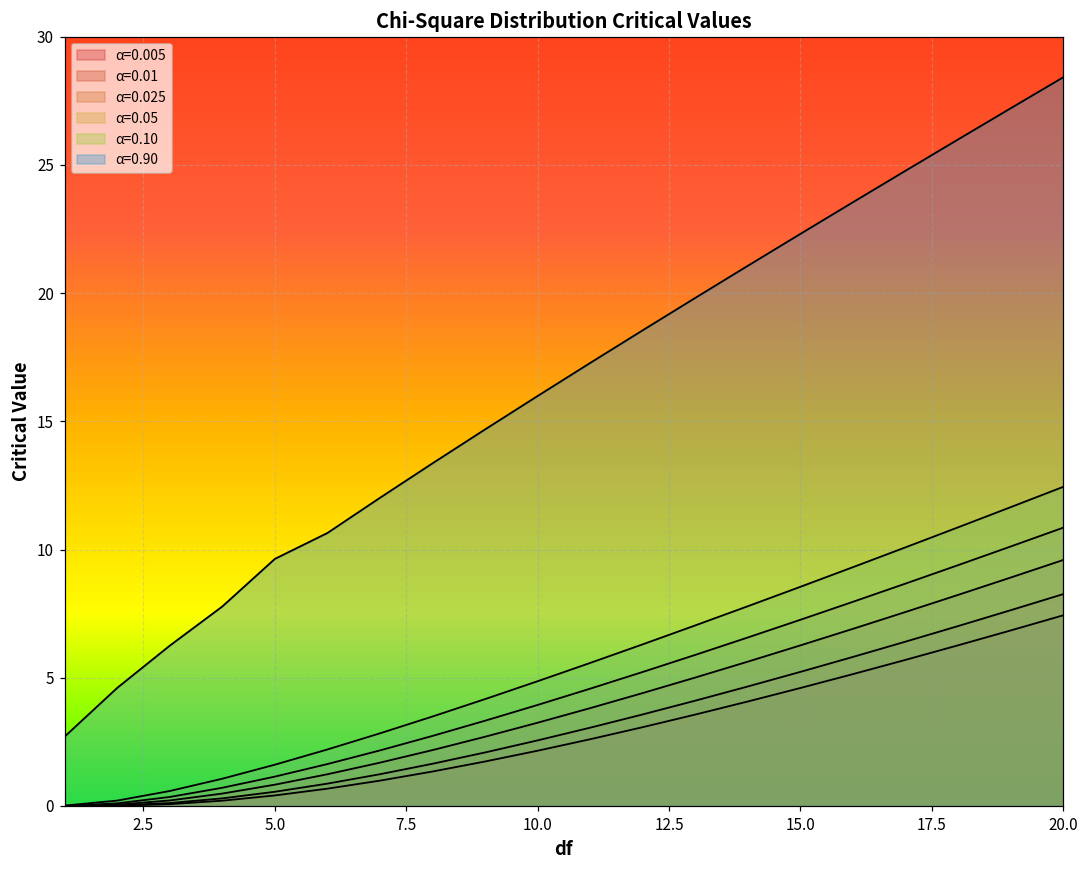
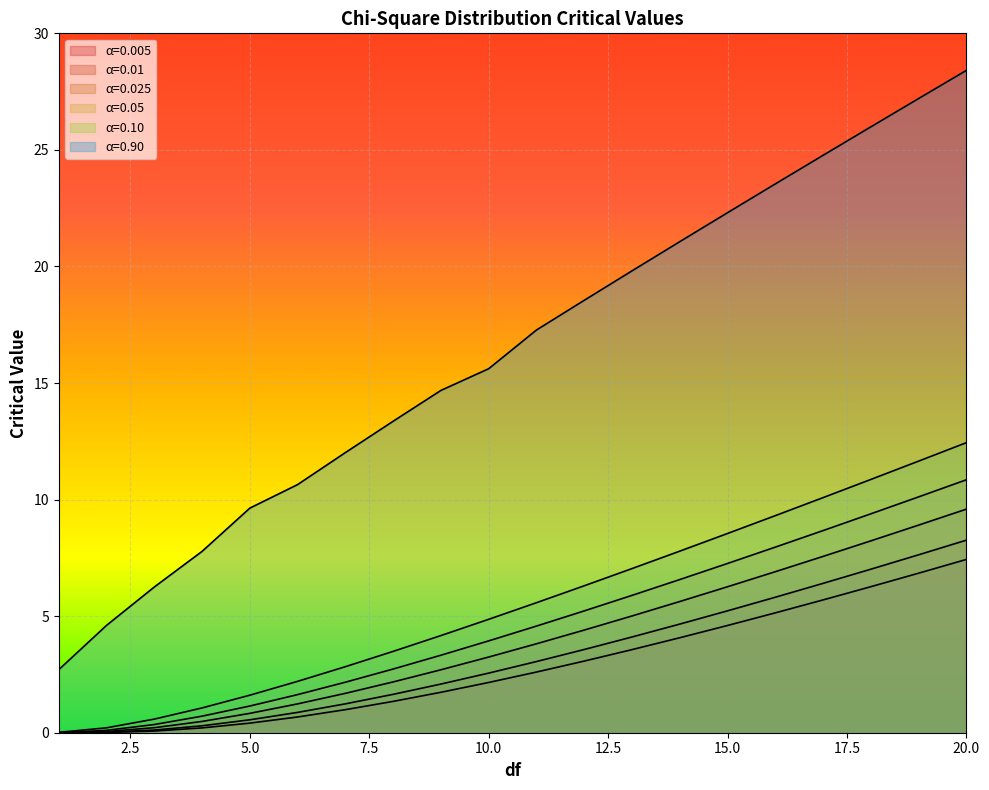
  {
    "α=0.90": {
      "5.0": 9.6,
-     "10.0": 16.0,
+     "10.0": 15.6,
      "15.0": 22.3,
      "20.0": 28.4
    }
  }
